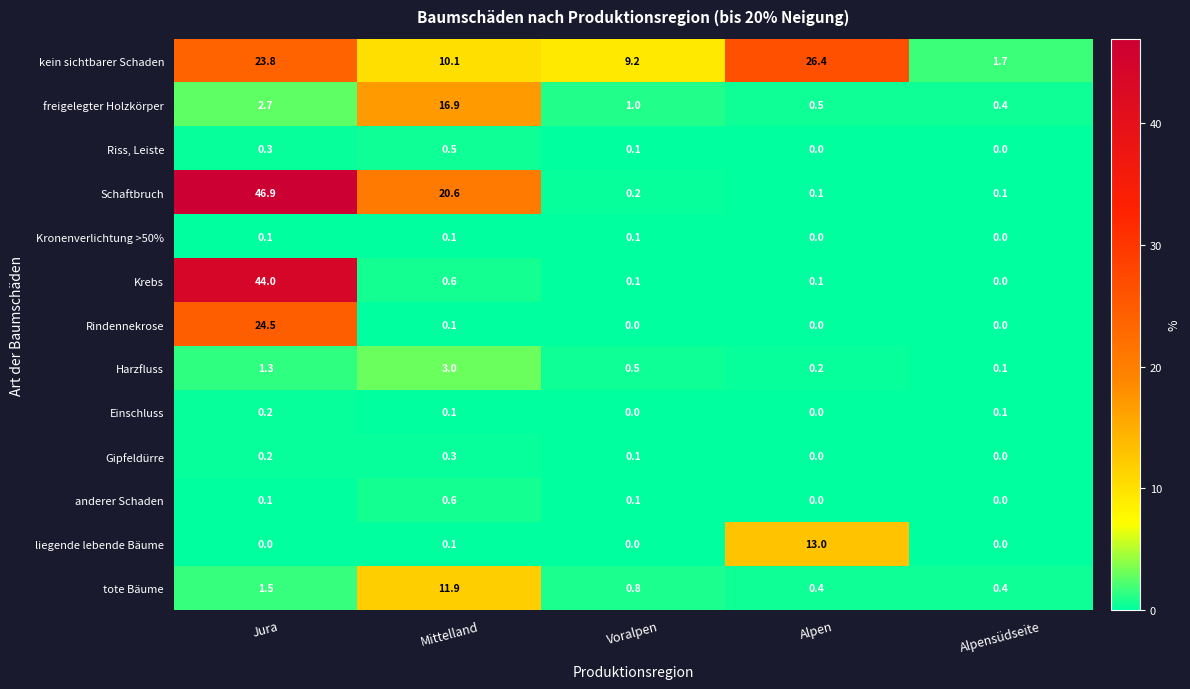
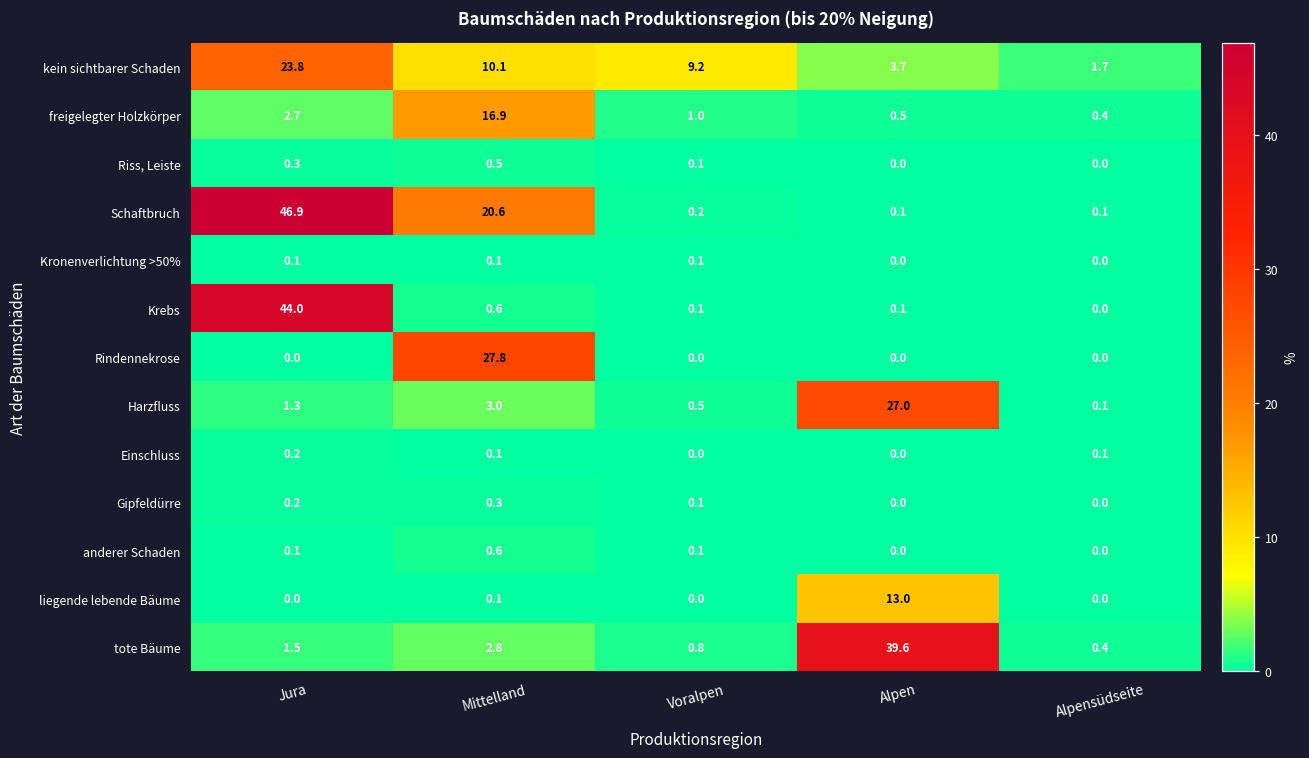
  {
    "kein sichtbarer Schaden": {
      "Jura": 23.8,
      "Mittelland": 10.1,
      "Voralpen": 9.2,
-     "Alpen": 26.4,
+     "Alpen": 3.7,
      "Alpensüdseite": 1.7
    },
    "freigelegter Holzkörper": {
      "Jura": 2.7,
      "Mittelland": 16.9,
      "Voralpen": 1.0,
      "Alpen": 0.5,
      "Alpensüdseite": 0.4
    },
    "Riss, Leiste": {
      "Jura": 0.3,
      "Mittelland": 0.5,
      "Voralpen": 0.1,
      "Alpen": 0.0,
      "Alpensüdseite": 0.0
    },
    "Schaftbruch": {
      "Jura": 46.9,
      "Mittelland": 20.6,
      "Voralpen": 0.2,
      "Alpen": 0.1,
      "Alpensüdseite": 0.1
    },
    "Kronenverlichtung >50%": {
      "Jura": 0.1,
      "Mittelland": 0.1,
      "Voralpen": 0.1,
      "Alpen": 0.0,
      "Alpensüdseite": 0.0
    },
    "Krebs": {
      "Jura": 44.0,
      "Mittelland": 0.6,
      "Voralpen": 0.1,
      "Alpen": 0.1,
      "Alpensüdseite": 0.0
    },
    "Rindennekrose": {
-     "Jura": 24.5,
-     "Mittelland": 0.1,
+     "Jura": 0.0,
+     "Mittelland": 27.8,
      "Voralpen": 0.0,
      "Alpen": 0.0,
      "Alpensüdseite": 0.0
    },
    "Harzfluss": {
      "Jura": 1.3,
      "Mittelland": 3.0,
      "Voralpen": 0.5,
-     "Alpen": 0.2,
+     "Alpen": 27.0,
      "Alpensüdseite": 0.1
    },
    "Einschluss": {
      "Jura": 0.2,
      "Mittelland": 0.1,
      "Voralpen": 0.0,
      "Alpen": 0.0,
      "Alpensüdseite": 0.1
    },
    "Gipfeldürre": {
      "Jura": 0.2,
      "Mittelland": 0.3,
      "Voralpen": 0.1,
      "Alpen": 0.0,
      "Alpensüdseite": 0.0
    },
    "anderer Schaden": {
      "Jura": 0.1,
      "Mittelland": 0.6,
      "Voralpen": 0.1,
      "Alpen": 0.0,
      "Alpensüdseite": 0.0
    },
    "liegende lebende Bäume": {
      "Jura": 0.0,
      "Mittelland": 0.1,
      "Voralpen": 0.0,
      "Alpen": 13.0,
      "Alpensüdseite": 0.0
    },
    "tote Bäume": {
      "Jura": 1.5,
-     "Mittelland": 11.9,
+     "Mittelland": 2.8,
      "Voralpen": 0.8,
-     "Alpen": 0.4,
+     "Alpen": 39.6,
      "Alpensüdseite": 0.4
    }
  }
